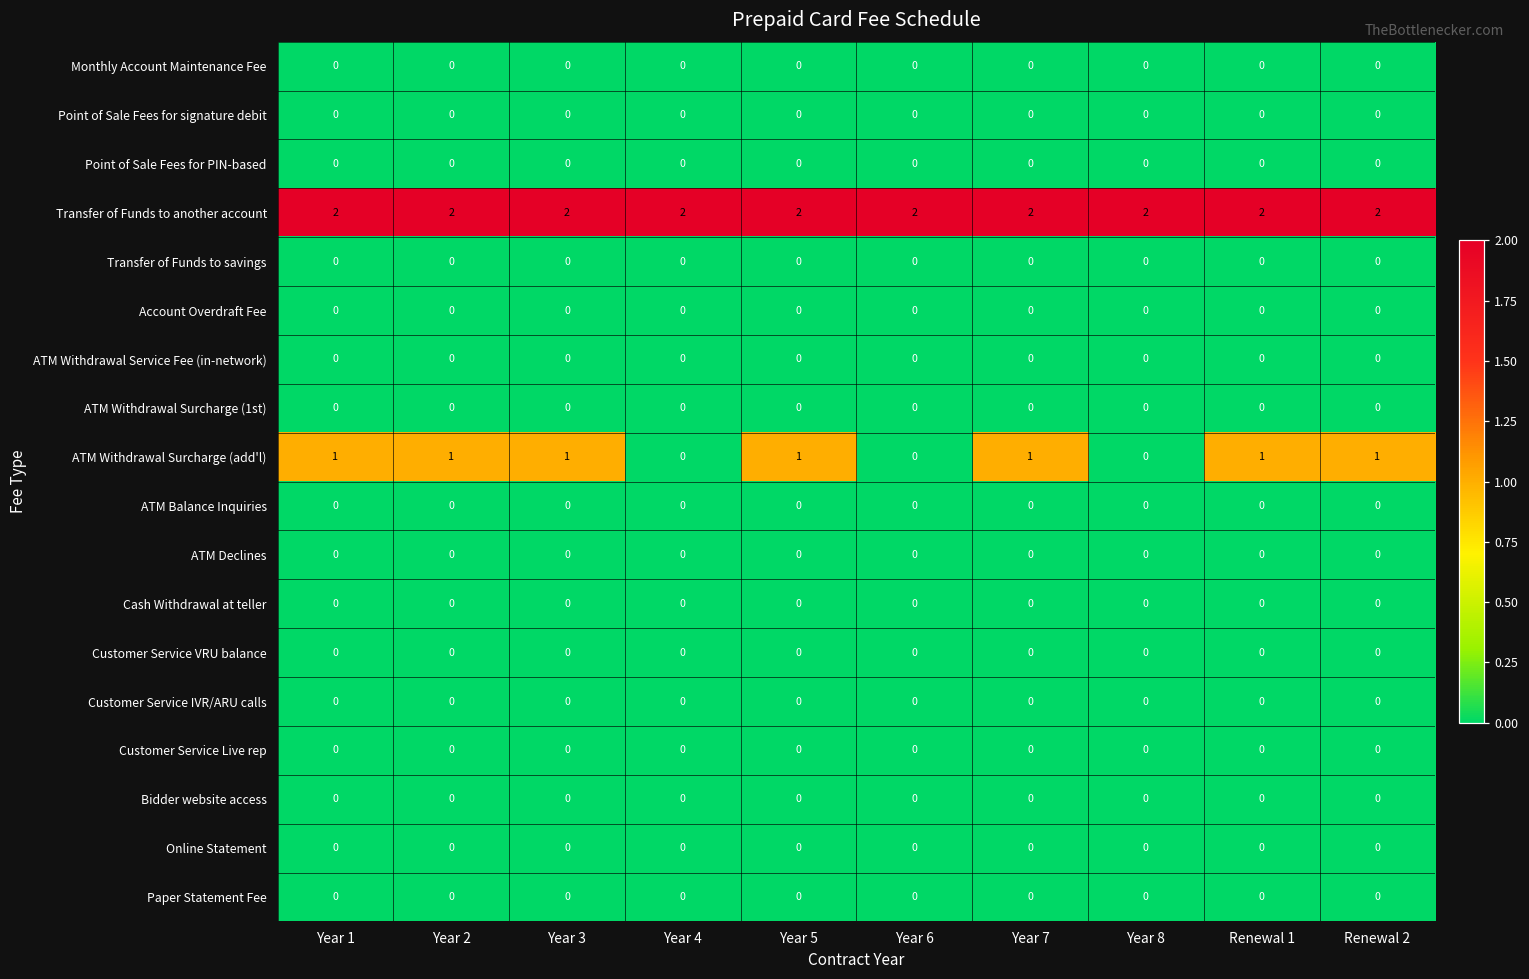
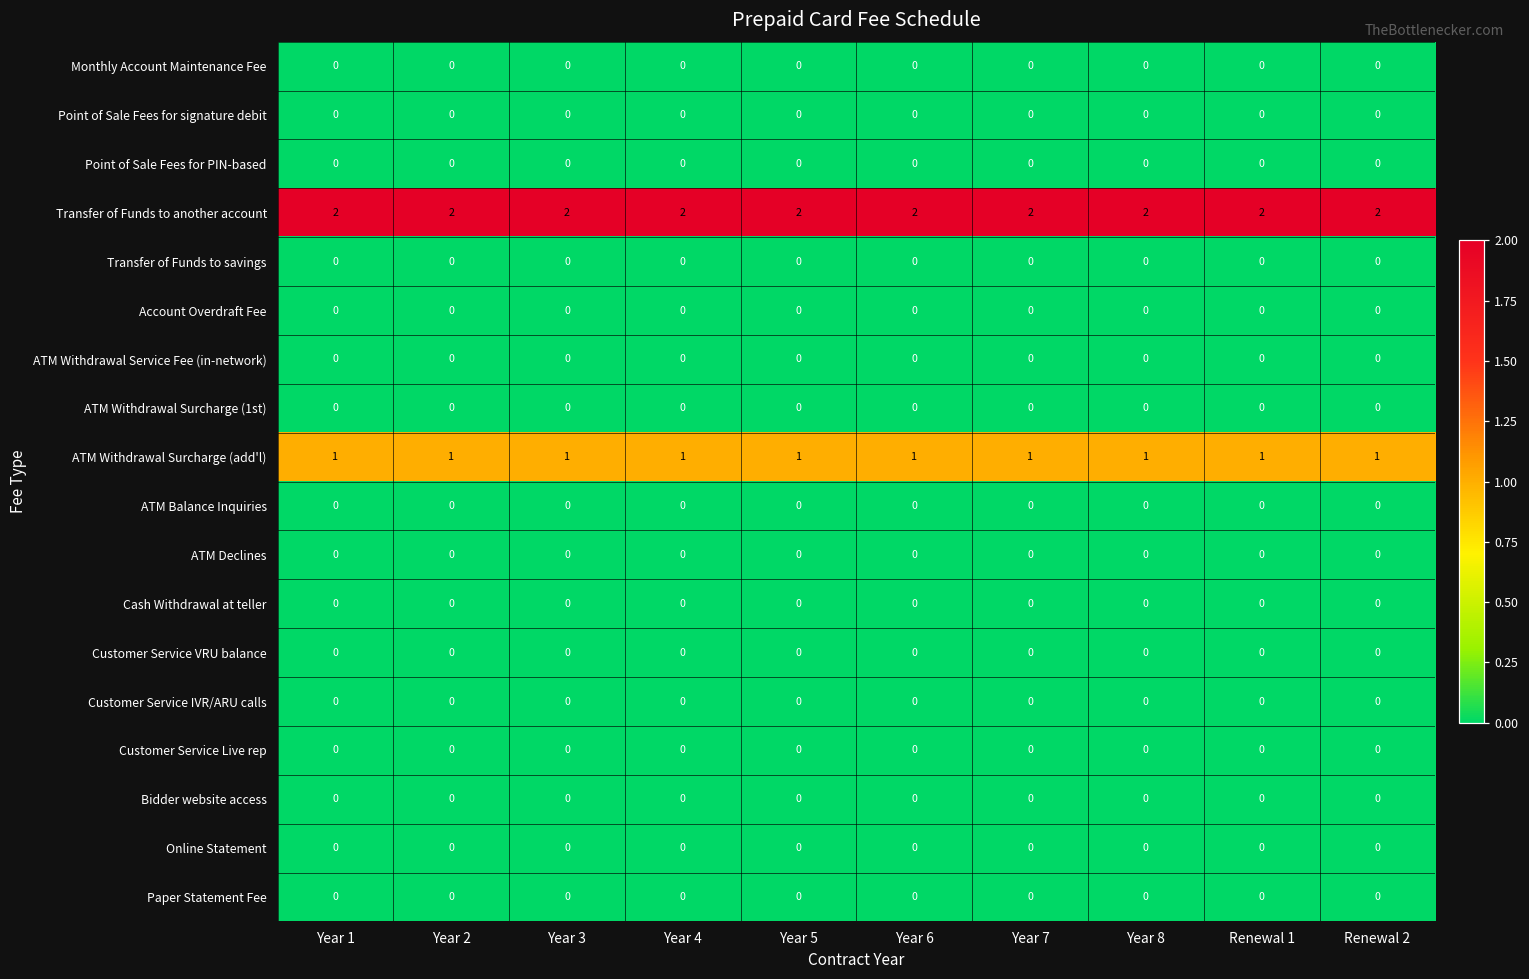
  {
    "Monthly Account Maintenance Fee": {
      "Year 1": 0,
      "Year 2": 0,
      "Year 3": 0,
      "Year 4": 0,
      "Year 5": 0,
      "Year 6": 0,
      "Year 7": 0,
      "Year 8": 0,
      "Renewal 1": 0,
      "Renewal 2": 0
    },
    "Point of Sale Fees for signature debit": {
      "Year 1": 0,
      "Year 2": 0,
      "Year 3": 0,
      "Year 4": 0,
      "Year 5": 0,
      "Year 6": 0,
      "Year 7": 0,
      "Year 8": 0,
      "Renewal 1": 0,
      "Renewal 2": 0
    },
    "Point of Sale Fees for PIN-based": {
      "Year 1": 0,
      "Year 2": 0,
      "Year 3": 0,
      "Year 4": 0,
      "Year 5": 0,
      "Year 6": 0,
      "Year 7": 0,
      "Year 8": 0,
      "Renewal 1": 0,
      "Renewal 2": 0
    },
    "Transfer of Funds to another account": {
      "Year 1": 2,
      "Year 2": 2,
      "Year 3": 2,
      "Year 4": 2,
      "Year 5": 2,
      "Year 6": 2,
      "Year 7": 2,
      "Year 8": 2,
      "Renewal 1": 2,
      "Renewal 2": 2
    },
    "Transfer of Funds to savings": {
      "Year 1": 0,
      "Year 2": 0,
      "Year 3": 0,
      "Year 4": 0,
      "Year 5": 0,
      "Year 6": 0,
      "Year 7": 0,
      "Year 8": 0,
      "Renewal 1": 0,
      "Renewal 2": 0
    },
    "Account Overdraft Fee": {
      "Year 1": 0,
      "Year 2": 0,
      "Year 3": 0,
      "Year 4": 0,
      "Year 5": 0,
      "Year 6": 0,
      "Year 7": 0,
      "Year 8": 0,
      "Renewal 1": 0,
      "Renewal 2": 0
    },
    "ATM Withdrawal Service Fee (in-network)": {
      "Year 1": 0,
      "Year 2": 0,
      "Year 3": 0,
      "Year 4": 0,
      "Year 5": 0,
      "Year 6": 0,
      "Year 7": 0,
      "Year 8": 0,
      "Renewal 1": 0,
      "Renewal 2": 0
    },
    "ATM Withdrawal Surcharge (1st)": {
      "Year 1": 0,
      "Year 2": 0,
      "Year 3": 0,
      "Year 4": 0,
      "Year 5": 0,
      "Year 6": 0,
      "Year 7": 0,
      "Year 8": 0,
      "Renewal 1": 0,
      "Renewal 2": 0
    },
    "ATM Withdrawal Surcharge (add'l)": {
      "Year 1": 1,
      "Year 2": 1,
      "Year 3": 1,
-     "Year 4": 0,
+     "Year 4": 1,
      "Year 5": 1,
-     "Year 6": 0,
+     "Year 6": 1,
      "Year 7": 1,
-     "Year 8": 0,
+     "Year 8": 1,
      "Renewal 1": 1,
      "Renewal 2": 1
    },
    "ATM Balance Inquiries": {
      "Year 1": 0,
      "Year 2": 0,
      "Year 3": 0,
      "Year 4": 0,
      "Year 5": 0,
      "Year 6": 0,
      "Year 7": 0,
      "Year 8": 0,
      "Renewal 1": 0,
      "Renewal 2": 0
    },
    "ATM Declines": {
      "Year 1": 0,
      "Year 2": 0,
      "Year 3": 0,
      "Year 4": 0,
      "Year 5": 0,
      "Year 6": 0,
      "Year 7": 0,
      "Year 8": 0,
      "Renewal 1": 0,
      "Renewal 2": 0
    },
    "Cash Withdrawal at teller": {
      "Year 1": 0,
      "Year 2": 0,
      "Year 3": 0,
      "Year 4": 0,
      "Year 5": 0,
      "Year 6": 0,
      "Year 7": 0,
      "Year 8": 0,
      "Renewal 1": 0,
      "Renewal 2": 0
    },
    "Customer Service VRU balance": {
      "Year 1": 0,
      "Year 2": 0,
      "Year 3": 0,
      "Year 4": 0,
      "Year 5": 0,
      "Year 6": 0,
      "Year 7": 0,
      "Year 8": 0,
      "Renewal 1": 0,
      "Renewal 2": 0
    },
    "Customer Service IVR/ARU calls": {
      "Year 1": 0,
      "Year 2": 0,
      "Year 3": 0,
      "Year 4": 0,
      "Year 5": 0,
      "Year 6": 0,
      "Year 7": 0,
      "Year 8": 0,
      "Renewal 1": 0,
      "Renewal 2": 0
    },
    "Customer Service Live rep": {
      "Year 1": 0,
      "Year 2": 0,
      "Year 3": 0,
      "Year 4": 0,
      "Year 5": 0,
      "Year 6": 0,
      "Year 7": 0,
      "Year 8": 0,
      "Renewal 1": 0,
      "Renewal 2": 0
    },
    "Bidder website access": {
      "Year 1": 0,
      "Year 2": 0,
      "Year 3": 0,
      "Year 4": 0,
      "Year 5": 0,
      "Year 6": 0,
      "Year 7": 0,
      "Year 8": 0,
      "Renewal 1": 0,
      "Renewal 2": 0
    },
    "Online Statement": {
      "Year 1": 0,
      "Year 2": 0,
      "Year 3": 0,
      "Year 4": 0,
      "Year 5": 0,
      "Year 6": 0,
      "Year 7": 0,
      "Year 8": 0,
      "Renewal 1": 0,
      "Renewal 2": 0
    },
    "Paper Statement Fee": {
      "Year 1": 0,
      "Year 2": 0,
      "Year 3": 0,
      "Year 4": 0,
      "Year 5": 0,
      "Year 6": 0,
      "Year 7": 0,
      "Year 8": 0,
      "Renewal 1": 0,
      "Renewal 2": 0
    }
  }
